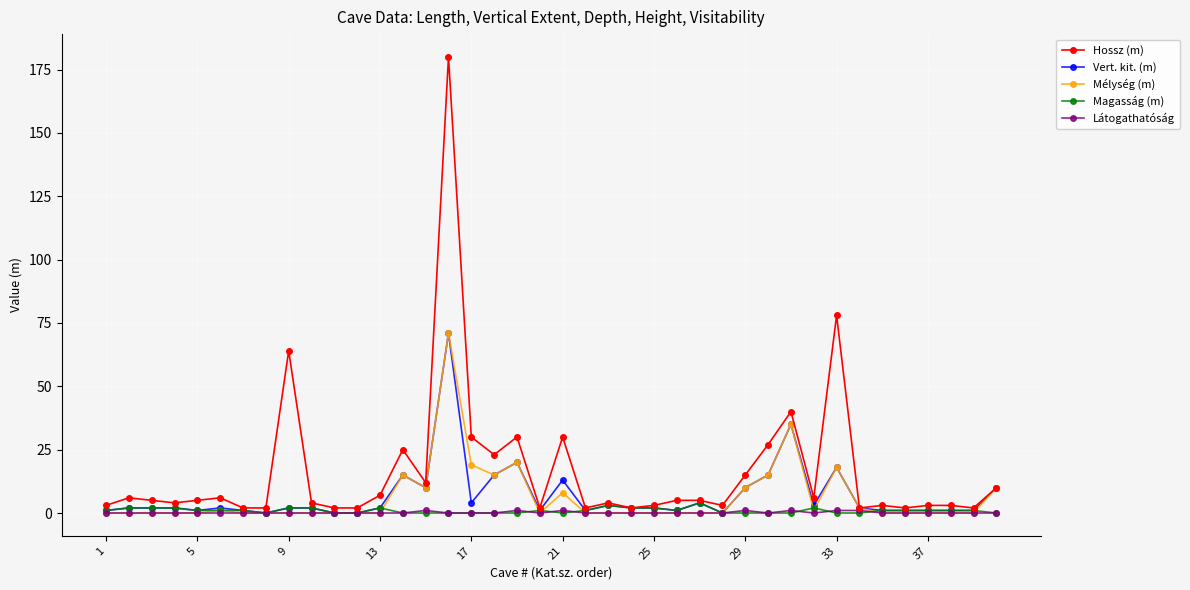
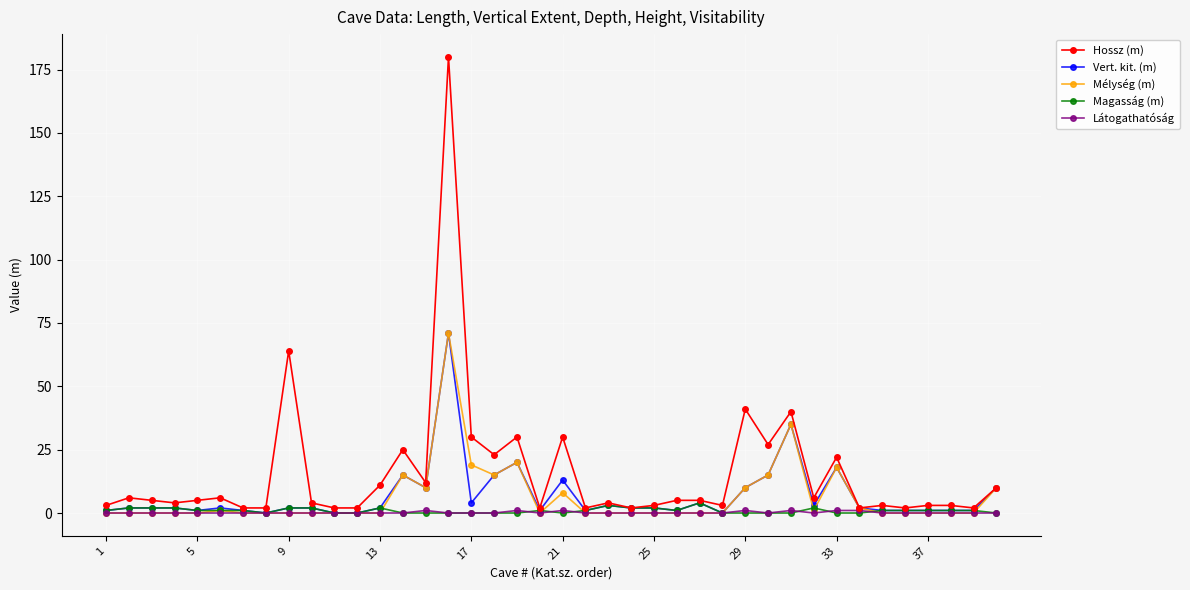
  {
    "Hossz (m)": {
      "1": 3,
      "5": 5,
      "9": 64,
-     "13": 7,
+     "13": 11,
      "17": 30,
      "21": 30,
-     "29": 15,
-     "33": 78,
+     "29": 41,
+     "33": 22,
      "37": 3
    },
    "Vert. kit. (m)": {
      "17": 4,
      "21": 13
    },
    "Mélység (m)": {
      "17": 19,
      "21": 8
    }
  }
